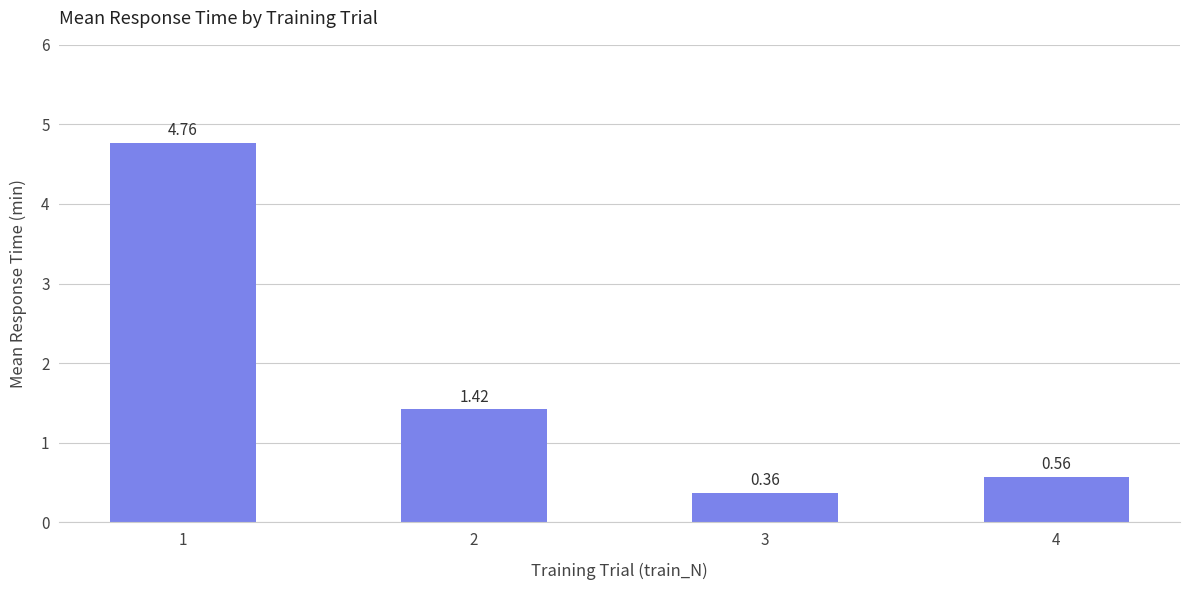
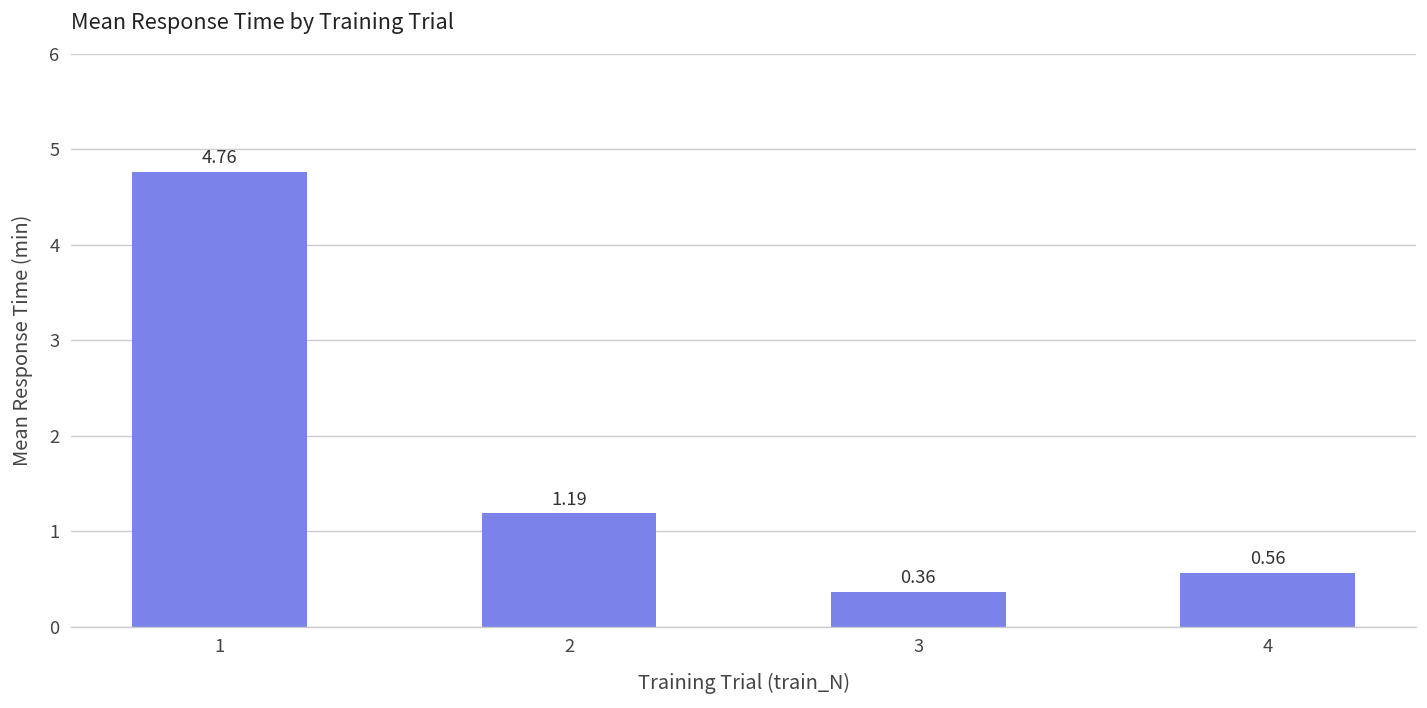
  {
    "1": 4.76,
-   "2": 1.42,
+   "2": 1.19,
    "3": 0.36,
    "4": 0.56
  }
